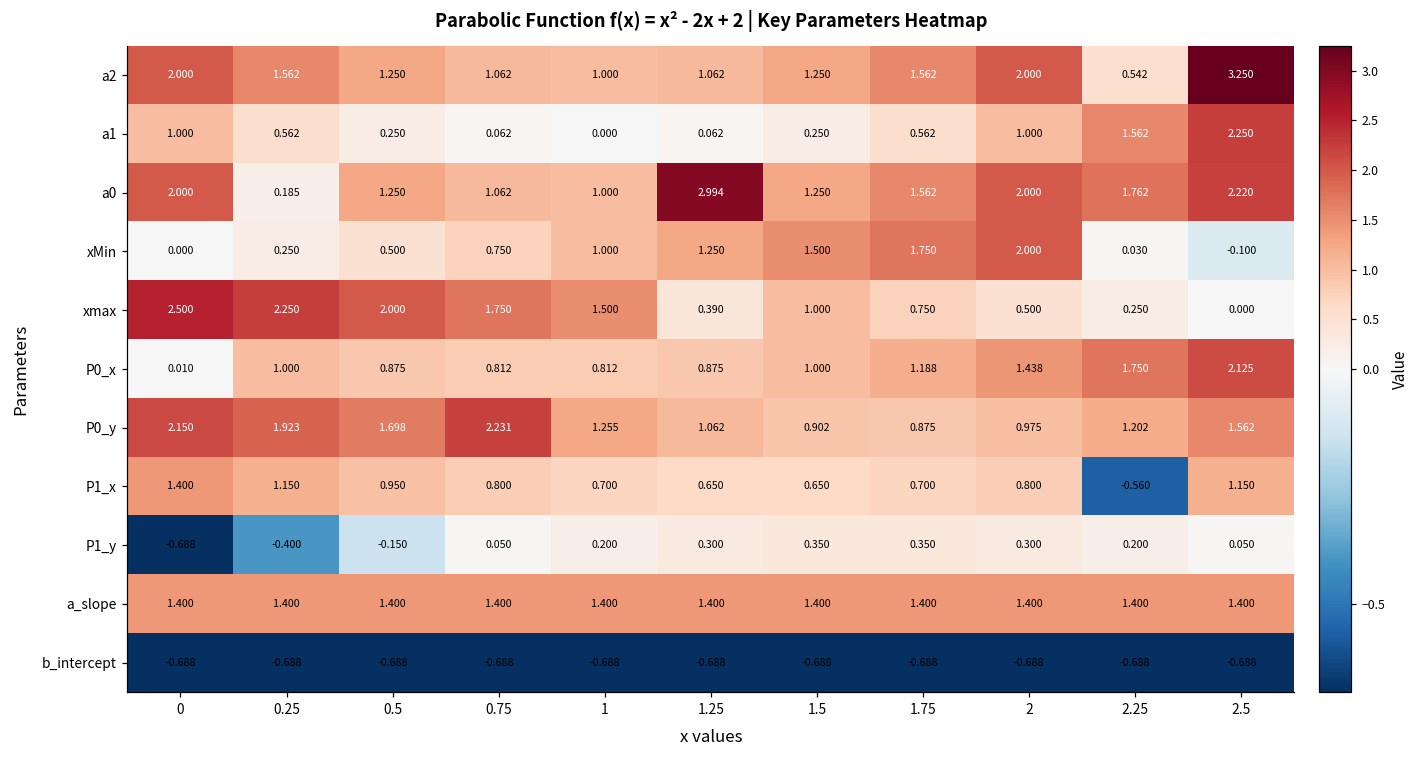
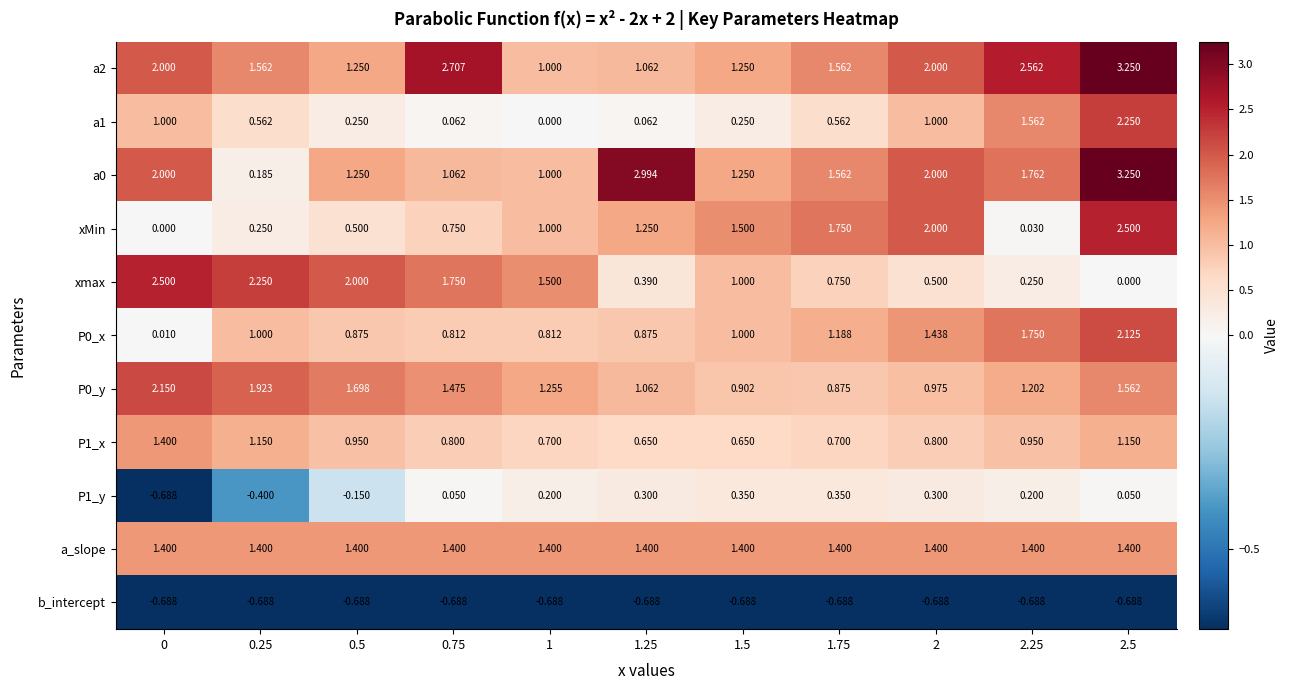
  {
    "a2": {
      "0": 2.000,
      "0.25": 1.562,
      "0.5": 1.250,
-     "0.75": 1.062,
+     "0.75": 2.707,
      "1": 1.000,
      "1.25": 1.062,
      "1.5": 1.250,
      "1.75": 1.562,
      "2": 2.000,
-     "2.25": 0.542,
+     "2.25": 2.562,
      "2.5": 3.250
    },
    "a1": {
      "0": 1.000,
      "0.25": 0.562,
      "0.5": 0.250,
      "0.75": 0.062,
      "1": 0.000,
      "1.25": 0.062,
      "1.5": 0.250,
      "1.75": 0.562,
      "2": 1.000,
      "2.25": 1.562,
      "2.5": 2.250
    },
    "a0": {
      "0": 2.000,
      "0.25": 0.185,
      "0.5": 1.250,
      "0.75": 1.062,
      "1": 1.000,
      "1.25": 2.994,
      "1.5": 1.250,
      "1.75": 1.562,
      "2": 2.000,
      "2.25": 1.762,
-     "2.5": 2.220
+     "2.5": 3.250
    },
    "xMin": {
      "0": 0.000,
      "0.25": 0.250,
      "0.5": 0.500,
      "0.75": 0.750,
      "1": 1.000,
      "1.25": 1.250,
      "1.5": 1.500,
      "1.75": 1.750,
      "2": 2.000,
      "2.25": 0.030,
-     "2.5": -0.100
+     "2.5": 2.500
    },
    "xmax": {
      "0": 2.500,
      "0.25": 2.250,
      "0.5": 2.000,
      "0.75": 1.750,
      "1": 1.500,
      "1.25": 0.390,
      "1.5": 1.000,
      "1.75": 0.750,
      "2": 0.500,
      "2.25": 0.250,
      "2.5": 0.000
    },
    "P0_x": {
      "0": 0.010,
      "0.25": 1.000,
      "0.5": 0.875,
      "0.75": 0.812,
      "1": 0.812,
      "1.25": 0.875,
      "1.5": 1.000,
      "1.75": 1.188,
      "2": 1.438,
      "2.25": 1.750,
      "2.5": 2.125
    },
    "P0_y": {
      "0": 2.150,
      "0.25": 1.923,
      "0.5": 1.698,
-     "0.75": 2.231,
+     "0.75": 1.475,
      "1": 1.255,
      "1.25": 1.062,
      "1.5": 0.902,
      "1.75": 0.875,
      "2": 0.975,
      "2.25": 1.202,
      "2.5": 1.562
    },
    "P1_x": {
      "0": 1.400,
      "0.25": 1.150,
      "0.5": 0.950,
      "0.75": 0.800,
      "1": 0.700,
      "1.25": 0.650,
      "1.5": 0.650,
      "1.75": 0.700,
      "2": 0.800,
-     "2.25": -0.560,
+     "2.25": 0.950,
      "2.5": 1.150
    },
    "P1_y": {
      "0": -0.688,
      "0.25": -0.400,
      "0.5": -0.150,
      "0.75": 0.050,
      "1": 0.200,
      "1.25": 0.300,
      "1.5": 0.350,
      "1.75": 0.350,
      "2": 0.300,
      "2.25": 0.200,
      "2.5": 0.050
    },
    "a_slope": {
      "0": 1.400,
      "0.25": 1.400,
      "0.5": 1.400,
      "0.75": 1.400,
      "1": 1.400,
      "1.25": 1.400,
      "1.5": 1.400,
      "1.75": 1.400,
      "2": 1.400,
      "2.25": 1.400,
      "2.5": 1.400
    },
    "b_intercept": {
      "0": -0.688,
      "0.25": -0.688,
      "0.5": -0.688,
      "0.75": -0.688,
      "1": -0.688,
      "1.25": -0.688,
      "1.5": -0.688,
      "1.75": -0.688,
      "2": -0.688,
      "2.25": -0.688,
      "2.5": -0.688
    }
  }
